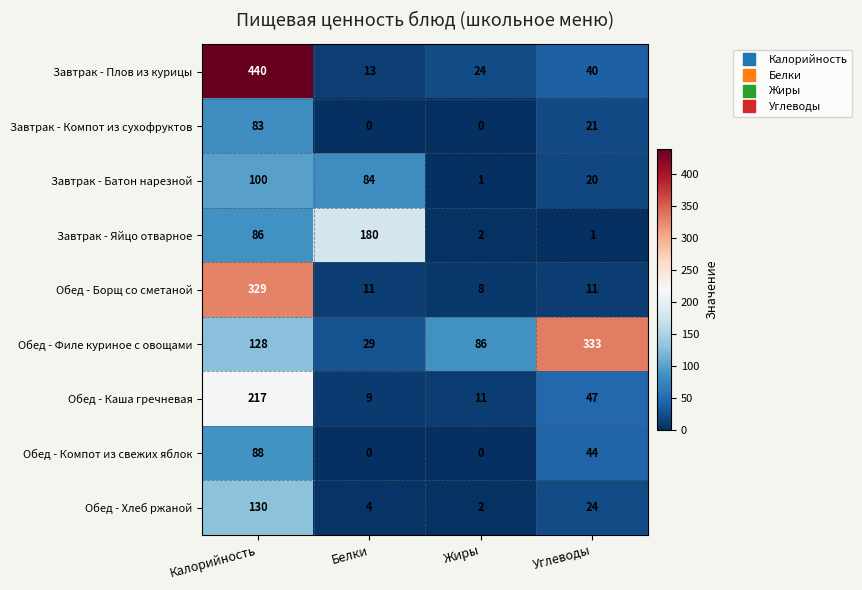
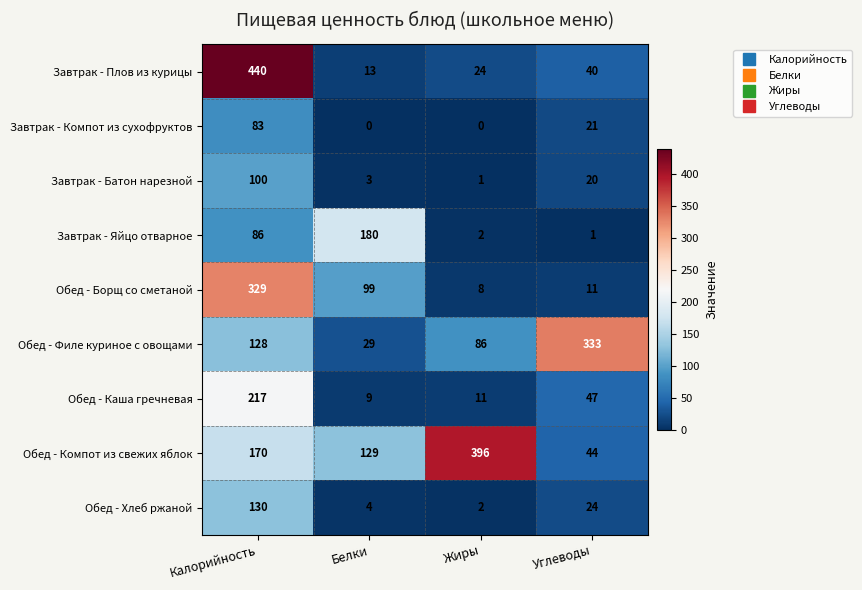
  {
    "Завтрак - Плов из курицы": {
      "Калорийность": 440,
      "Белки": 13,
      "Жиры": 24,
      "Углеводы": 40
    },
    "Завтрак - Компот из сухофруктов": {
      "Калорийность": 83,
      "Белки": 0,
      "Жиры": 0,
      "Углеводы": 21
    },
    "Завтрак - Батон нарезной": {
      "Калорийность": 100,
-     "Белки": 84,
+     "Белки": 3,
      "Жиры": 1,
      "Углеводы": 20
    },
    "Завтрак - Яйцо отварное": {
      "Калорийность": 86,
      "Белки": 180,
      "Жиры": 2,
      "Углеводы": 1
    },
    "Обед - Борщ со сметаной": {
      "Калорийность": 329,
-     "Белки": 11,
+     "Белки": 99,
      "Жиры": 8,
      "Углеводы": 11
    },
    "Обед - Филе куриное с овощами": {
      "Калорийность": 128,
      "Белки": 29,
      "Жиры": 86,
      "Углеводы": 333
    },
    "Обед - Каша гречневая": {
      "Калорийность": 217,
      "Белки": 9,
      "Жиры": 11,
      "Углеводы": 47
    },
    "Обед - Компот из свежих яблок": {
-     "Калорийность": 88,
-     "Белки": 0,
-     "Жиры": 0,
+     "Калорийность": 170,
+     "Белки": 129,
+     "Жиры": 396,
      "Углеводы": 44
    },
    "Обед - Хлеб ржаной": {
      "Калорийность": 130,
      "Белки": 4,
      "Жиры": 2,
      "Углеводы": 24
    }
  }
